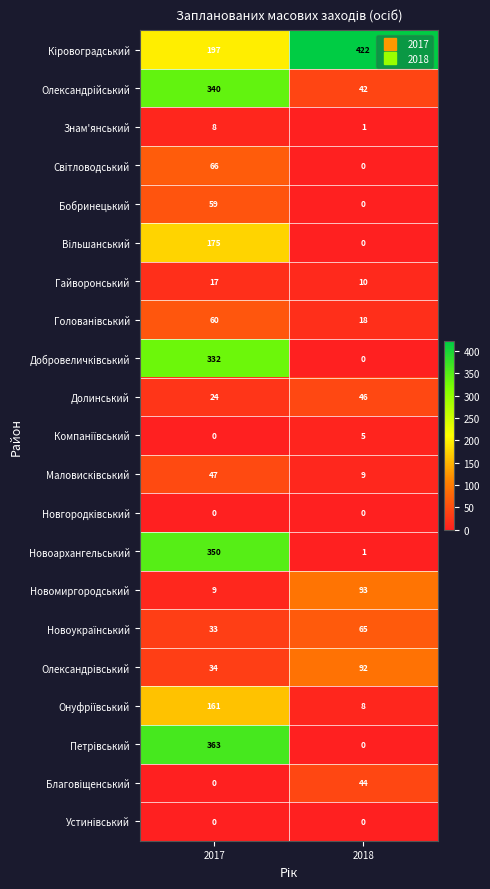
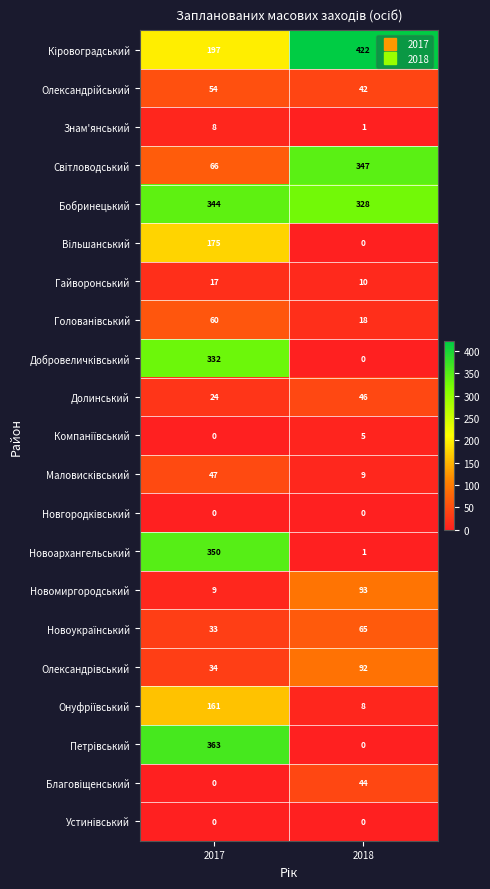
  {
    "Кіровоградський": {
      "2017": 197,
      "2018": 422
    },
    "Олександрійський": {
-     "2017": 340,
+     "2017": 54,
      "2018": 42
    },
    "Знам'янський": {
      "2017": 8,
      "2018": 1
    },
    "Світловодський": {
      "2017": 66,
-     "2018": 0
+     "2018": 347
    },
    "Бобринецький": {
-     "2017": 59,
-     "2018": 0
+     "2017": 344,
+     "2018": 328
    },
    "Вільшанський": {
      "2017": 175,
      "2018": 0
    },
    "Гайворонський": {
      "2017": 17,
      "2018": 10
    },
    "Голованівський": {
      "2017": 60,
      "2018": 18
    },
    "Добровеличківський": {
      "2017": 332,
      "2018": 0
    },
    "Долинський": {
      "2017": 24,
      "2018": 46
    },
    "Компаніївський": {
      "2017": 0,
      "2018": 5
    },
    "Маловисківський": {
      "2017": 47,
      "2018": 9
    },
    "Новгородківський": {
      "2017": 0,
      "2018": 0
    },
    "Новоархангельський": {
      "2017": 350,
      "2018": 1
    },
    "Новомиргородський": {
      "2017": 9,
      "2018": 93
    },
    "Новоукраїнський": {
      "2017": 33,
      "2018": 65
    },
    "Олександрівський": {
      "2017": 34,
      "2018": 92
    },
    "Онуфріївський": {
      "2017": 161,
      "2018": 8
    },
    "Петрівський": {
      "2017": 363,
      "2018": 0
    },
    "Благовіщенський": {
      "2017": 0,
      "2018": 44
    },
    "Устинівський": {
      "2017": 0,
      "2018": 0
    }
  }
